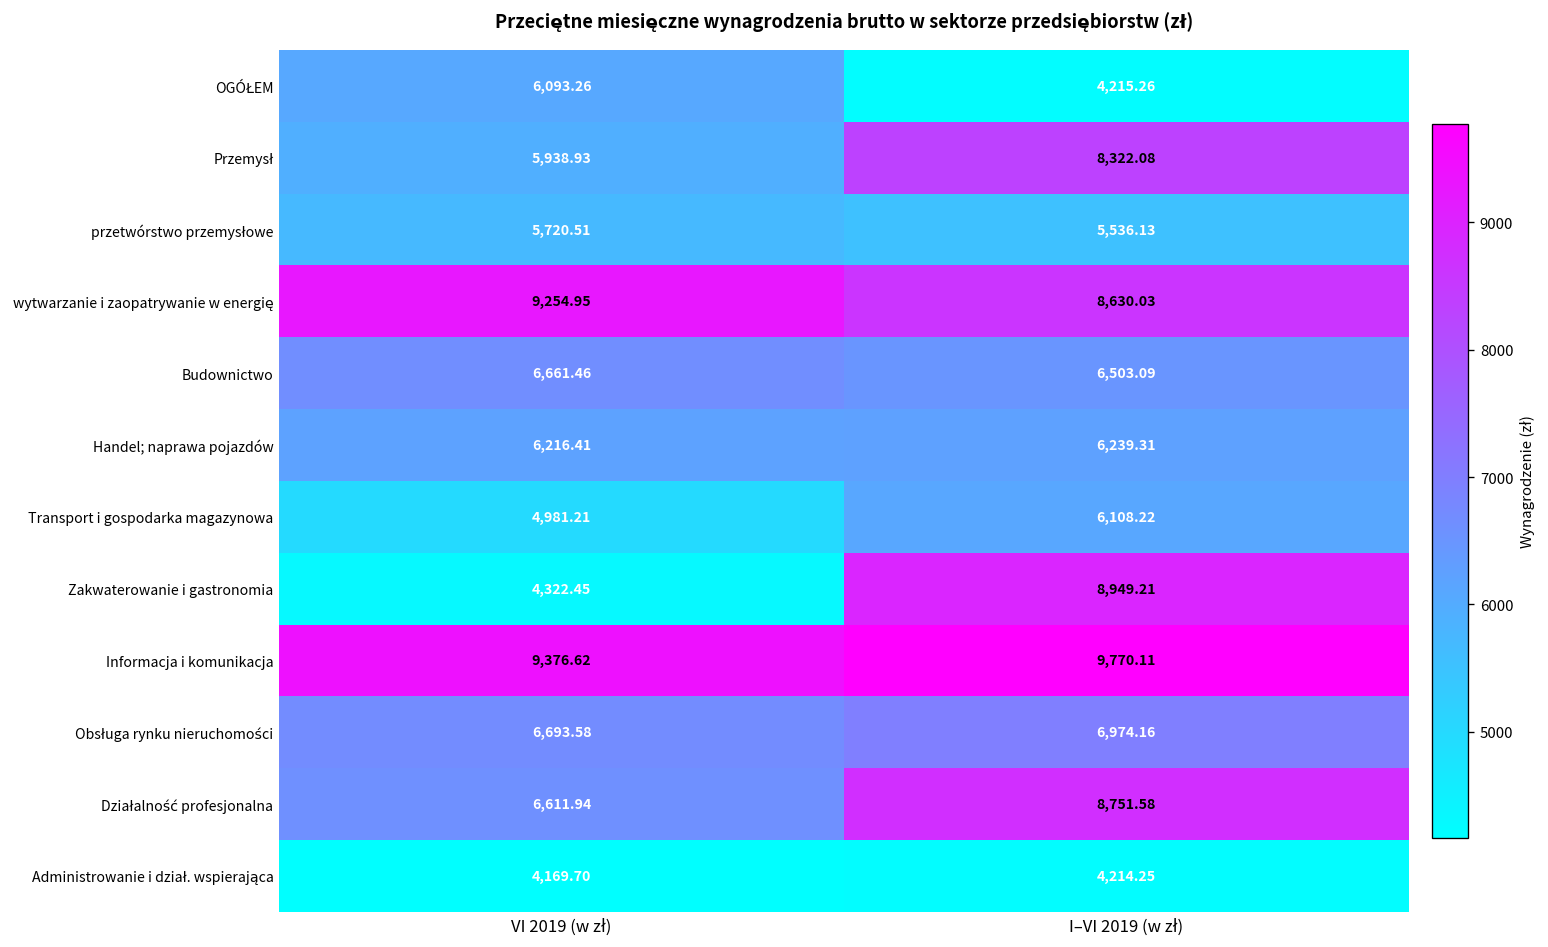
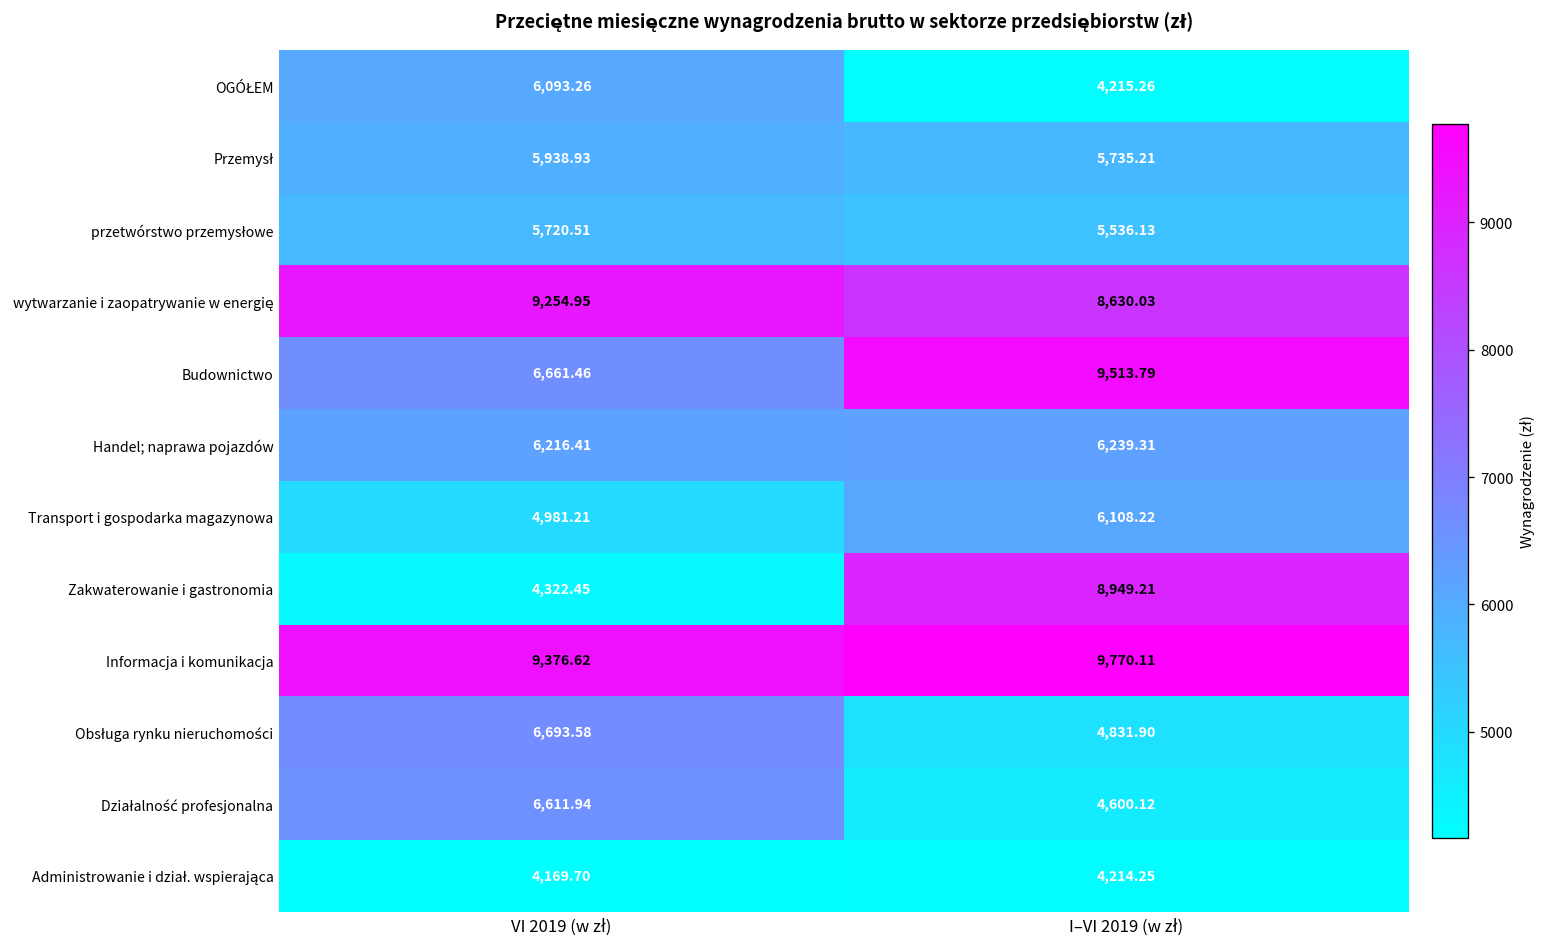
  {
    "OGÓŁEM": {
      "VI 2019 (w zł)": "6,093.26",
      "I–VI 2019 (w zł)": "4,215.26"
    },
    "Przemysł": {
      "VI 2019 (w zł)": "5,938.93",
-     "I–VI 2019 (w zł)": "8,322.08"
+     "I–VI 2019 (w zł)": "5,735.21"
    },
    "przetwórstwo przemysłowe": {
      "VI 2019 (w zł)": "5,720.51",
      "I–VI 2019 (w zł)": "5,536.13"
    },
    "wytwarzanie i zaopatrywanie w energię": {
      "VI 2019 (w zł)": "9,254.95",
      "I–VI 2019 (w zł)": "8,630.03"
    },
    "Budownictwo": {
      "VI 2019 (w zł)": "6,661.46",
-     "I–VI 2019 (w zł)": "6,503.09"
+     "I–VI 2019 (w zł)": "9,513.79"
    },
    "Handel; naprawa pojazdów": {
      "VI 2019 (w zł)": "6,216.41",
      "I–VI 2019 (w zł)": "6,239.31"
    },
    "Transport i gospodarka magazynowa": {
      "VI 2019 (w zł)": "4,981.21",
      "I–VI 2019 (w zł)": "6,108.22"
    },
    "Zakwaterowanie i gastronomia": {
      "VI 2019 (w zł)": "4,322.45",
      "I–VI 2019 (w zł)": "8,949.21"
    },
    "Informacja i komunikacja": {
      "VI 2019 (w zł)": "9,376.62",
      "I–VI 2019 (w zł)": "9,770.11"
    },
    "Obsługa rynku nieruchomości": {
      "VI 2019 (w zł)": "6,693.58",
-     "I–VI 2019 (w zł)": "6,974.16"
+     "I–VI 2019 (w zł)": "4,831.90"
    },
    "Działalność profesjonalna": {
      "VI 2019 (w zł)": "6,611.94",
-     "I–VI 2019 (w zł)": "8,751.58"
+     "I–VI 2019 (w zł)": "4,600.12"
    },
    "Administrowanie i dział. wspierająca": {
      "VI 2019 (w zł)": "4,169.70",
      "I–VI 2019 (w zł)": "4,214.25"
    }
  }
